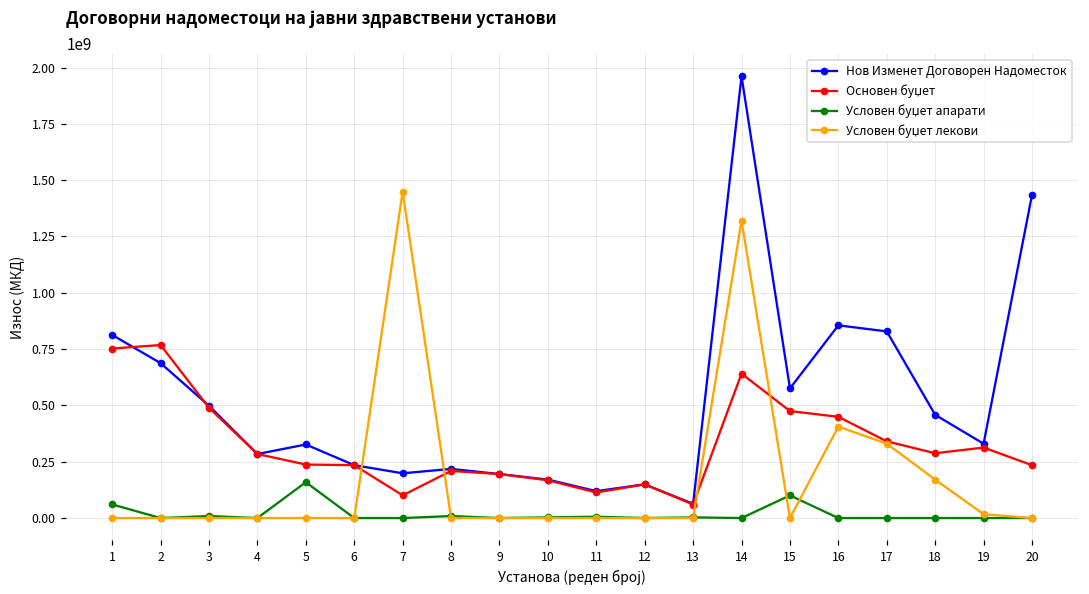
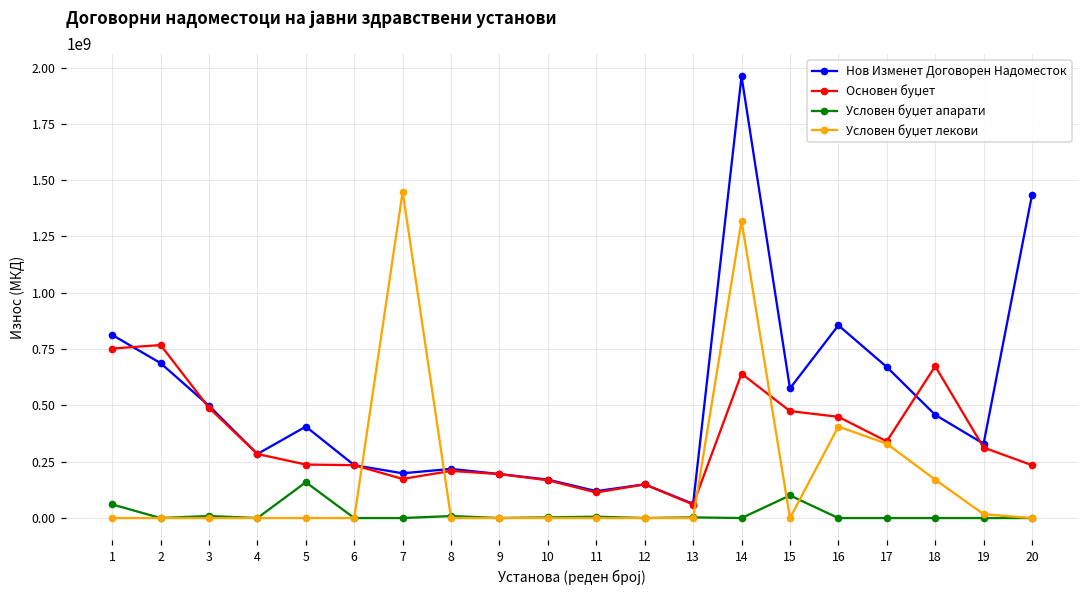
  {
    "Нов Изменет Договорен Надоместок": {
      "1": 810000000,
      "2": 690000000,
-     "5": 330000000,
+     "5": 410000000,
      "7": 200000000,
      "14": 1960000000,
      "15": 580000000,
      "16": 860000000,
-     "17": 830000000,
+     "17": 670000000,
      "18": 460000000,
      "19": 330000000,
      "20": 1430000000
    },
    "Основен буџет": {
      "1": 750000000,
      "2": 770000000,
      "5": 240000000,
-     "7": 100000000,
+     "7": 170000000,
      "14": 640000000,
      "15": 470000000,
      "16": 450000000,
-     "18": 290000000,
+     "18": 670000000,
      "19": 310000000,
      "20": 230000000
    },
    "Условен буџет апарати": {
      "1": 60000000,
      "5": 160000000,
      "7": 0,
      "14": 0,
      "15": 100000000,
      "16": 0,
      "17": 0,
      "18": 0,
      "19": 0
    },
    "Условен буџет лекови": {
      "1": 0,
      "5": 0,
      "7": 1450000000,
      "14": 1320000000,
      "15": 0,
      "16": 410000000,
      "18": 170000000,
      "19": 20000000
    }
  }
